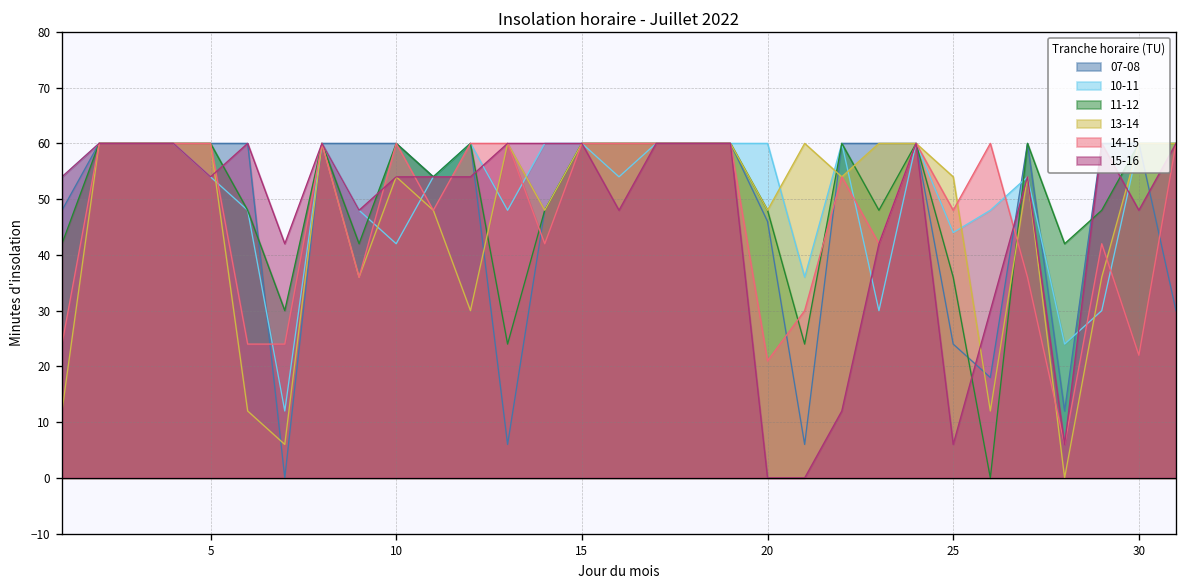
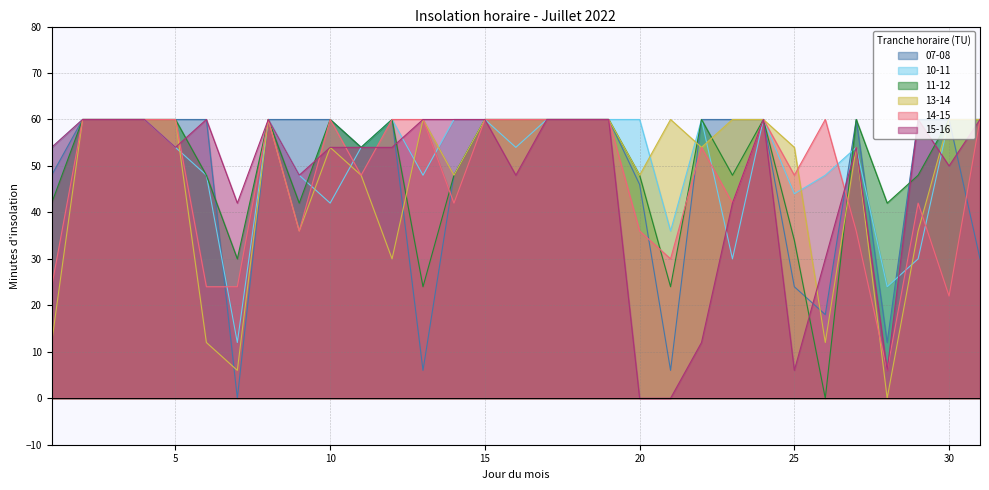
  {
    "07-08": {
      "20": 46,
      "25": 24
    },
    "10-11": {
      "10": 42,
      "20": 60,
      "25": 44
    },
    "11-12": {
-     "25": 36
+     "25": 34
    },
    "13-14": {
      "25": 54
    },
    "14-15": {
-     "20": 21,
+     "20": 36,
      "25": 48,
      "30": 22
    },
    "15-16": {
      "20": 0,
      "25": 6,
-     "30": 48
+     "30": 50
    }
  }
